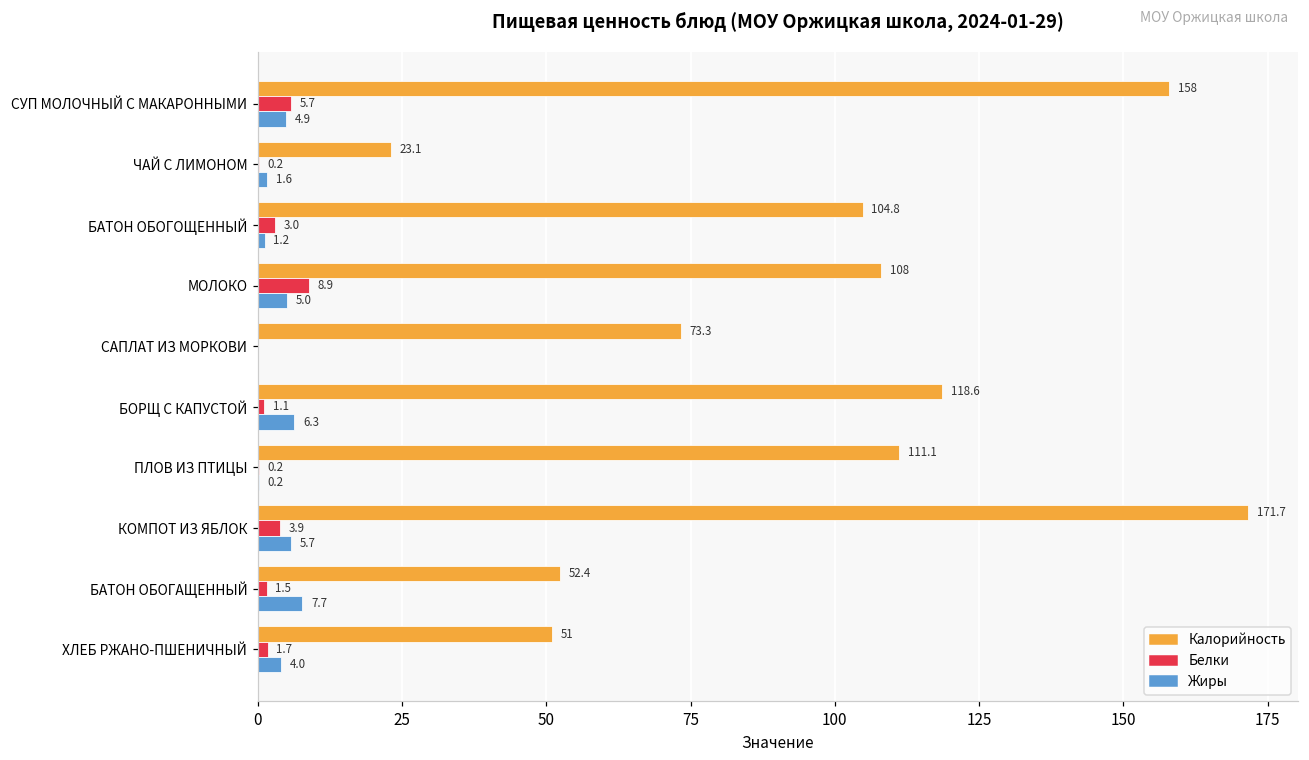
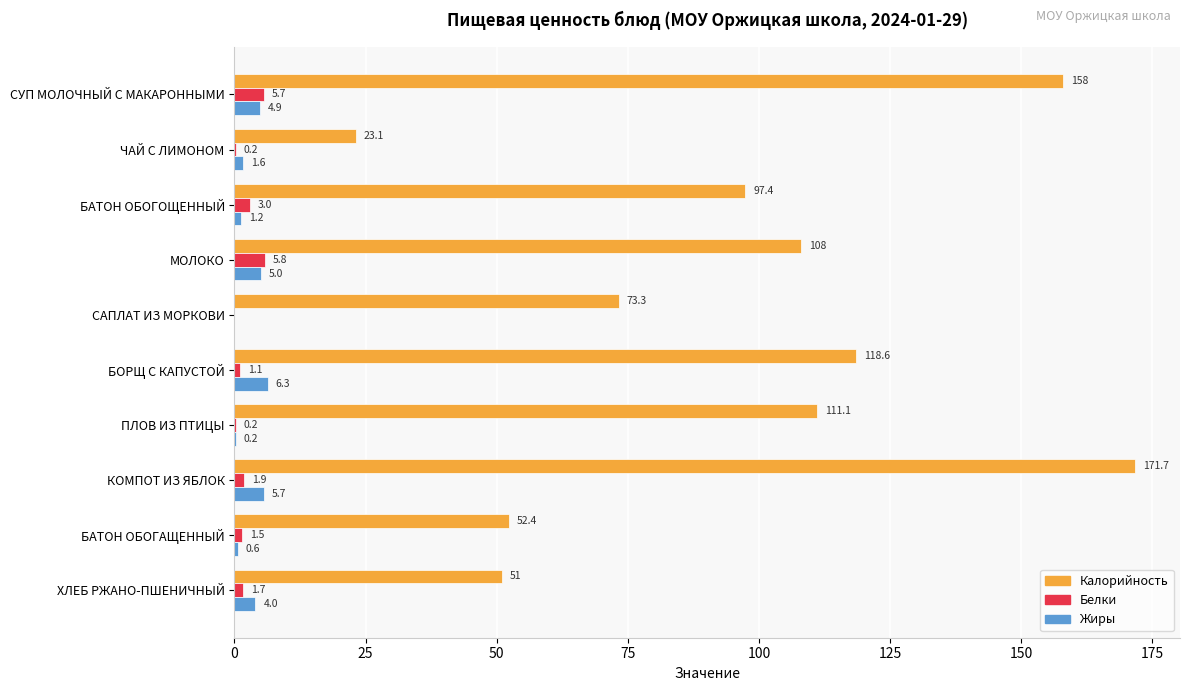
  {
    "Калорийность": {
      "СУП МОЛОЧНЫЙ С МАКАРОННЫМИ": 158,
      "ЧАЙ С ЛИМОНОМ": 23.1,
-     "БАТОН ОБОГОЩЕННЫЙ": 104.8,
+     "БАТОН ОБОГОЩЕННЫЙ": 97.4,
      "МОЛОКО": 108,
      "САПЛАТ ИЗ МОРКОВИ": 73.3,
      "БОРЩ С КАПУСТОЙ": 118.6,
      "ПЛОВ ИЗ ПТИЦЫ": 111.1,
      "КОМПОТ ИЗ ЯБЛОК": 171.7,
      "БАТОН ОБОГАЩЕННЫЙ": 52.4,
      "ХЛЕБ РЖАНО-ПШЕНИЧНЫЙ": 51
    },
    "Белки": {
      "СУП МОЛОЧНЫЙ С МАКАРОННЫМИ": 5.7,
      "ЧАЙ С ЛИМОНОМ": 0.2,
      "БАТОН ОБОГОЩЕННЫЙ": 3.0,
-     "МОЛОКО": 8.9,
+     "МОЛОКО": 5.8,
      "БОРЩ С КАПУСТОЙ": 1.1,
      "ПЛОВ ИЗ ПТИЦЫ": 0.2,
-     "КОМПОТ ИЗ ЯБЛОК": 3.9,
+     "КОМПОТ ИЗ ЯБЛОК": 1.9,
      "БАТОН ОБОГАЩЕННЫЙ": 1.5,
      "ХЛЕБ РЖАНО-ПШЕНИЧНЫЙ": 1.7
    },
    "Жиры": {
      "СУП МОЛОЧНЫЙ С МАКАРОННЫМИ": 4.9,
      "ЧАЙ С ЛИМОНОМ": 1.6,
      "БАТОН ОБОГОЩЕННЫЙ": 1.2,
      "МОЛОКО": 5.0,
      "БОРЩ С КАПУСТОЙ": 6.3,
      "ПЛОВ ИЗ ПТИЦЫ": 0.2,
      "КОМПОТ ИЗ ЯБЛОК": 5.7,
-     "БАТОН ОБОГАЩЕННЫЙ": 7.7,
+     "БАТОН ОБОГАЩЕННЫЙ": 0.6,
      "ХЛЕБ РЖАНО-ПШЕНИЧНЫЙ": 4.0
    }
  }
